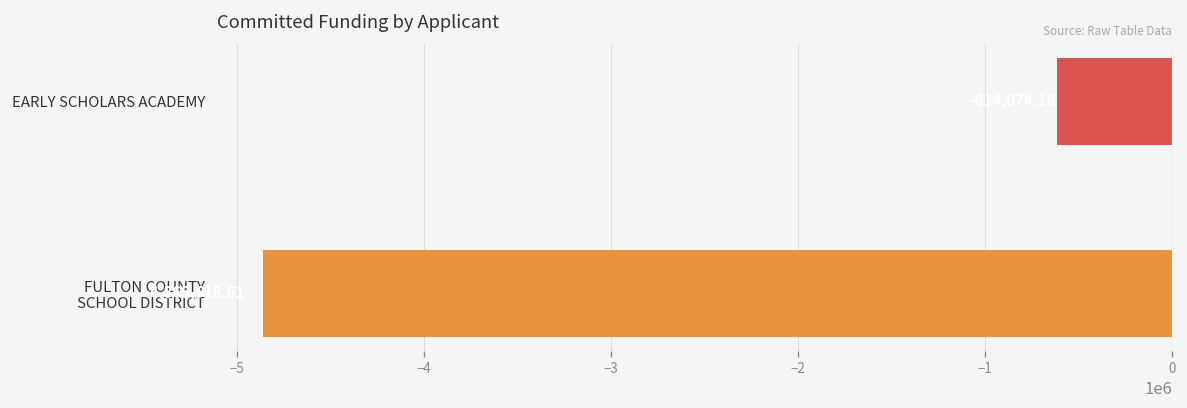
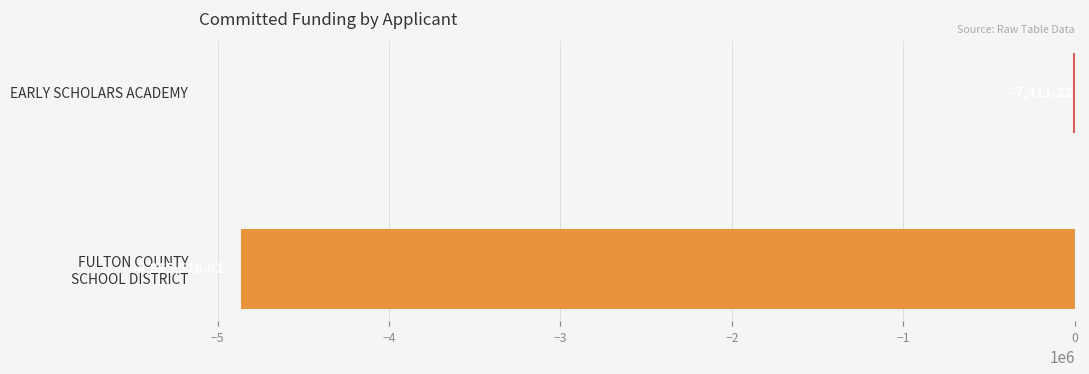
  {
-   "EARLY SCHOLARS ACADEMY": -610000,
+   "EARLY SCHOLARS ACADEMY": -10000,
    "FULTON COUNTY SCHOOL DISTRICT": -4870000
  }
